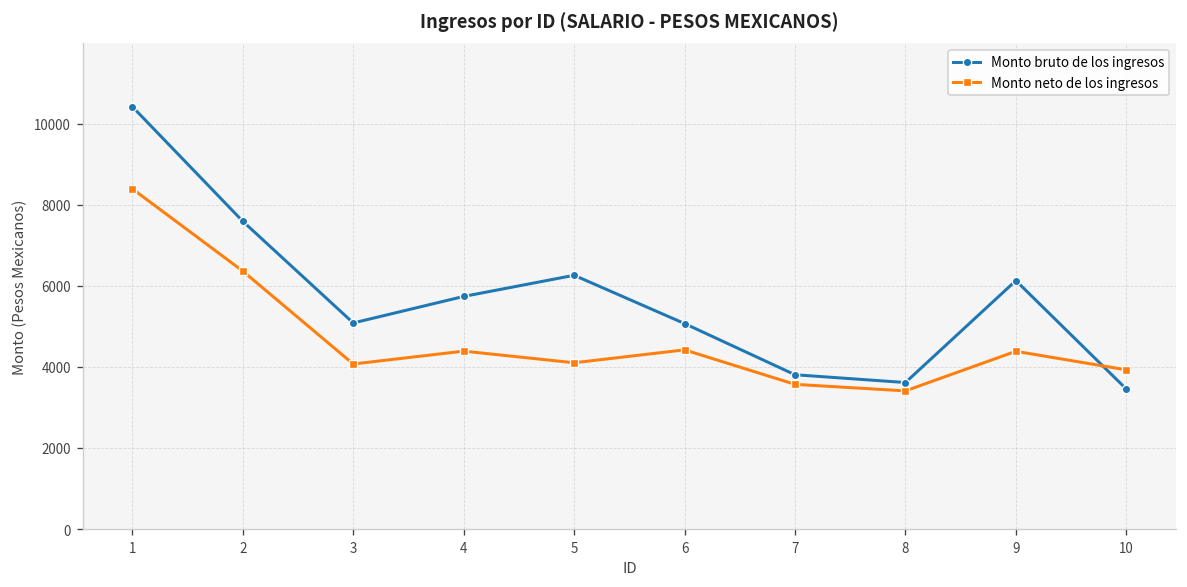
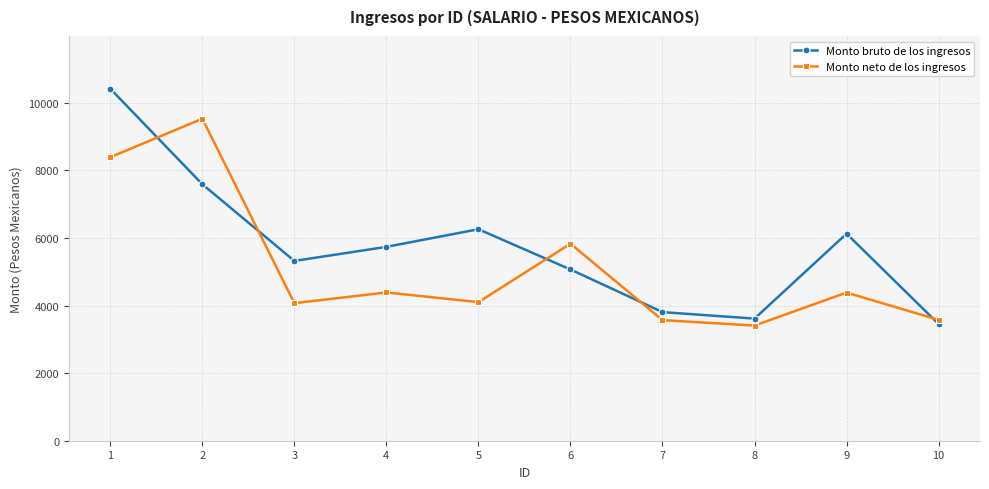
  {
    "Monto bruto de los ingresos": {
      "1": 10400,
      "2": 7600,
-     "3": 5100,
+     "3": 5300,
      "4": 5700,
      "5": 6300,
      "6": 5100,
      "7": 3800,
      "8": 3600,
      "9": 6100,
      "10": 3500
    },
    "Monto neto de los ingresos": {
      "1": 8400,
-     "2": 6400,
+     "2": 9500,
      "3": 4100,
      "4": 4400,
      "5": 4100,
-     "6": 4400,
+     "6": 5800,
      "7": 3600,
      "8": 3400,
      "9": 4400,
-     "10": 3900
+     "10": 3600
    }
  }
